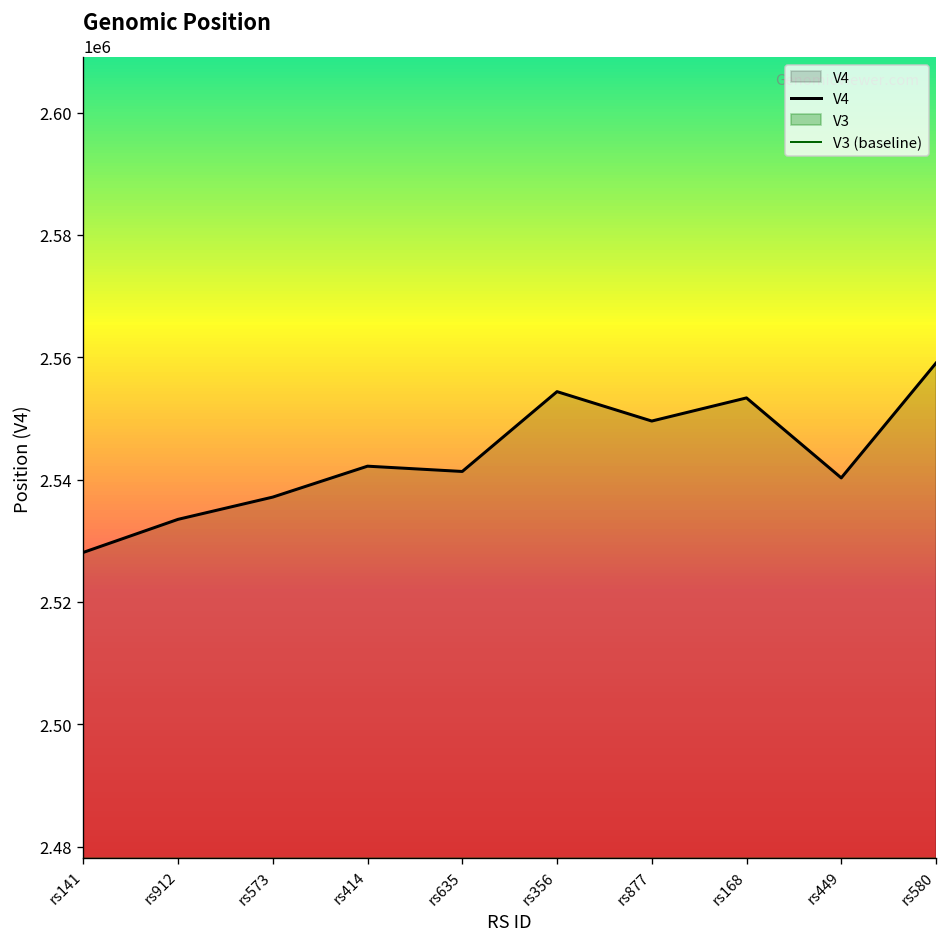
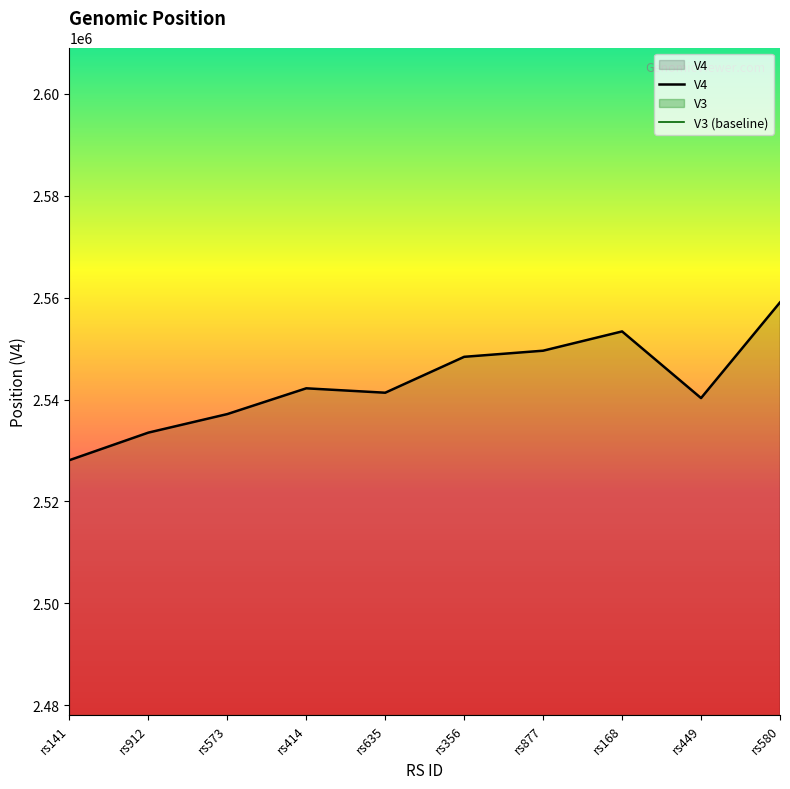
  {
    "V4": {
      "rs141": 2528000,
      "rs912": 2534000,
      "rs573": 2537000,
      "rs414": 2542000,
      "rs635": 2541000,
-     "rs356": 2554000,
+     "rs356": 2548000,
      "rs877": 2550000,
      "rs168": 2553000,
      "rs449": 2540000,
      "rs580": 2559000
    }
  }
